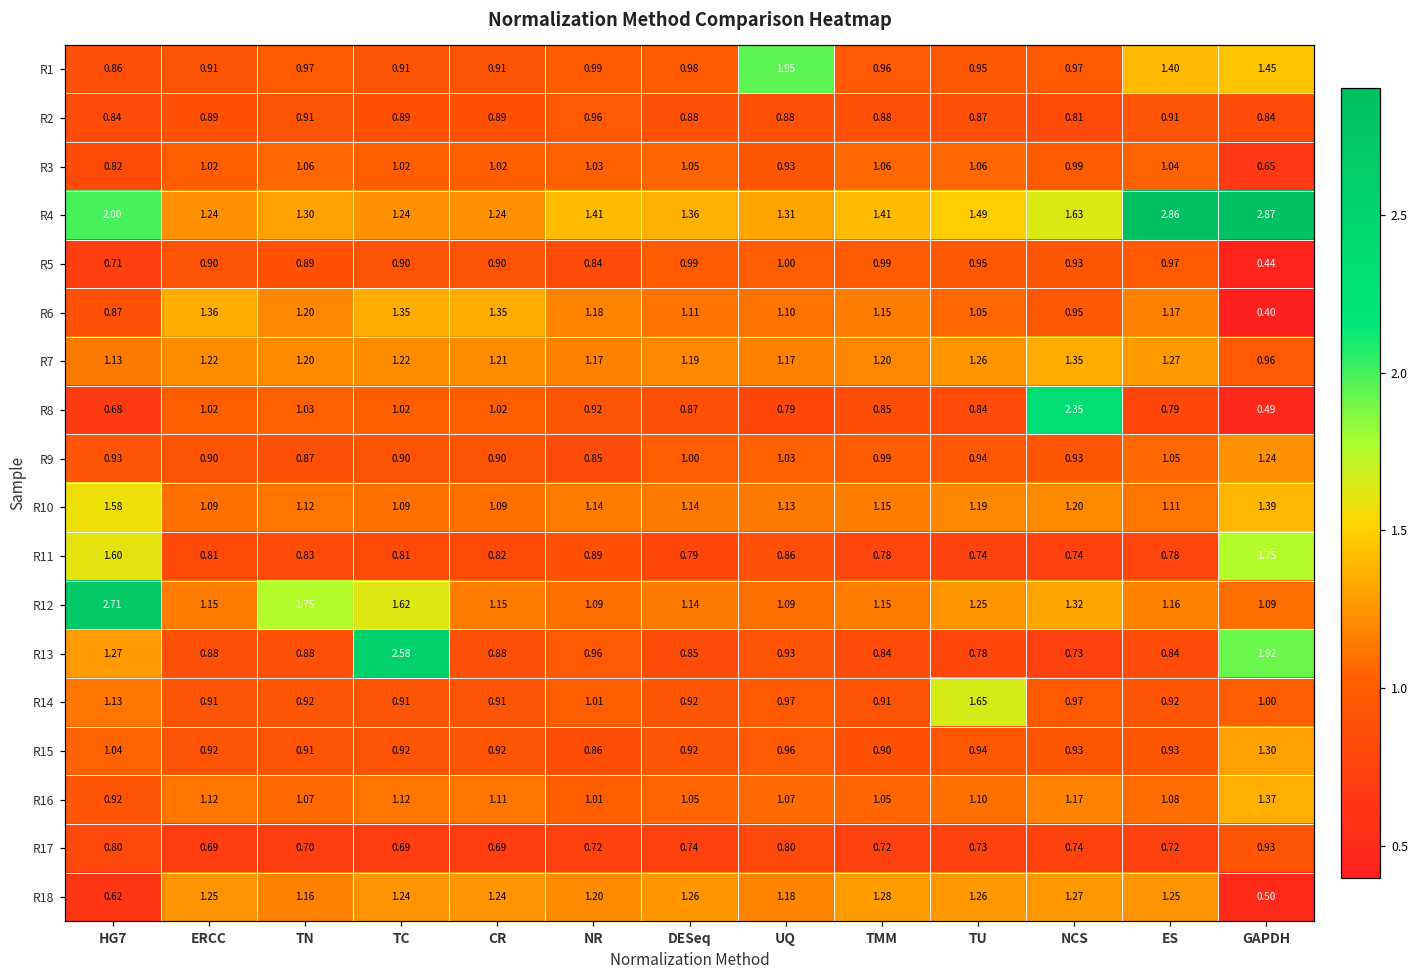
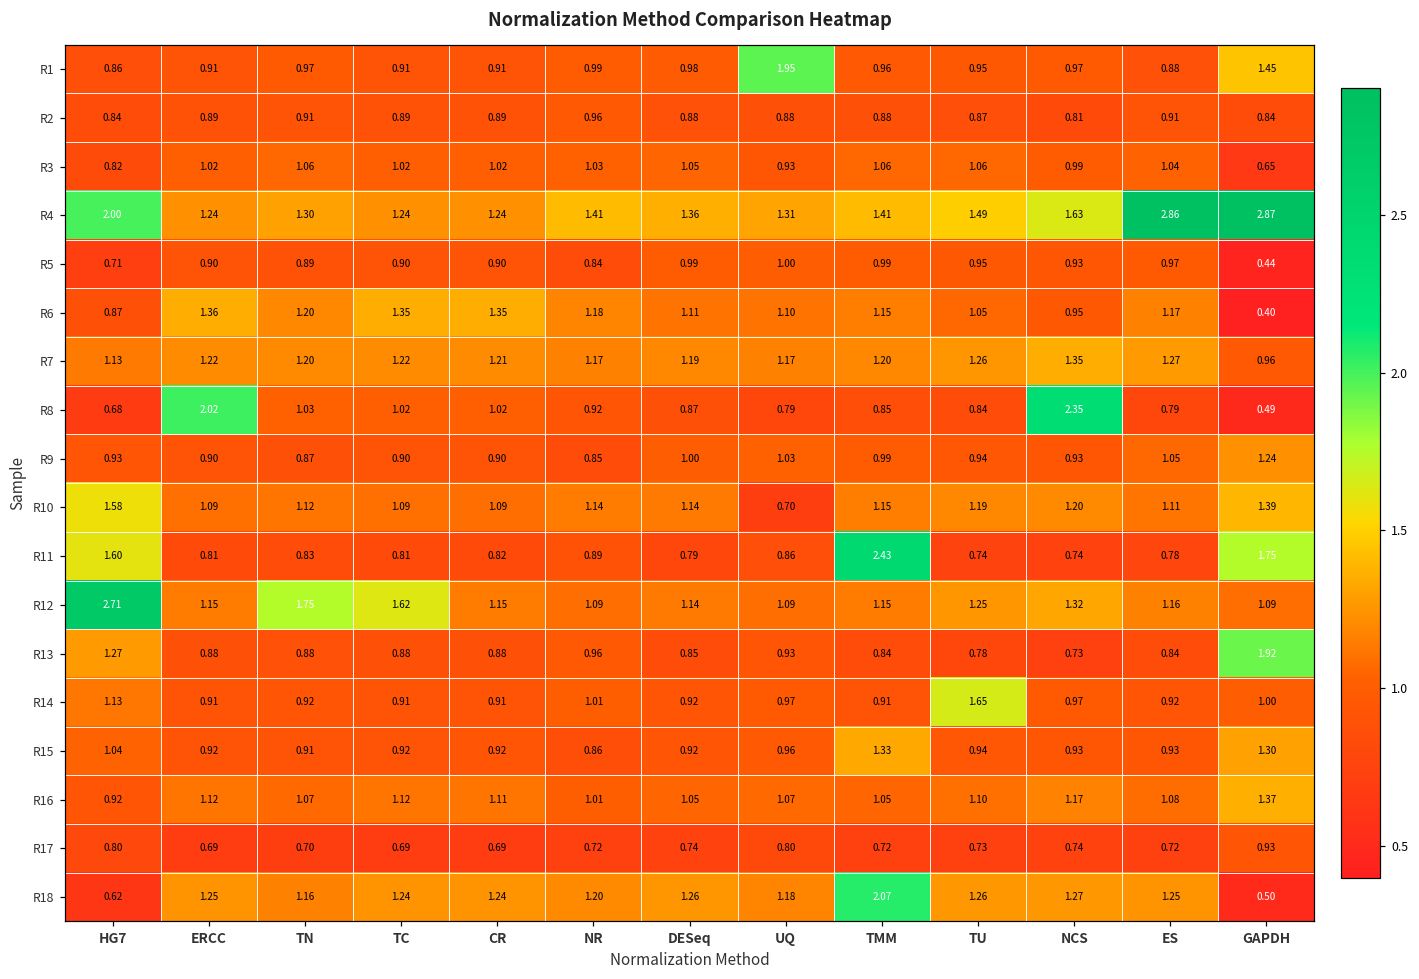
  {
    "R1": {
      "HG7": 0.86,
      "ERCC": 0.91,
      "TN": 0.97,
      "TC": 0.91,
      "CR": 0.91,
      "NR": 0.99,
      "DESeq": 0.98,
      "UQ": 1.95,
      "TMM": 0.96,
      "TU": 0.95,
      "NCS": 0.97,
-     "ES": 1.40,
+     "ES": 0.88,
      "GAPDH": 1.45
    },
    "R8": {
      "HG7": 0.68,
-     "ERCC": 1.02,
+     "ERCC": 2.02,
      "TN": 1.03,
      "TC": 1.02,
      "CR": 1.02,
      "NR": 0.92,
      "DESeq": 0.87,
      "UQ": 0.79,
      "TMM": 0.85,
      "TU": 0.84,
      "NCS": 2.35,
      "ES": 0.79,
      "GAPDH": 0.49
    },
    "R10": {
      "HG7": 1.58,
      "ERCC": 1.09,
      "TN": 1.12,
      "TC": 1.09,
      "CR": 1.09,
      "NR": 1.14,
      "DESeq": 1.14,
-     "UQ": 1.13,
+     "UQ": 0.70,
      "TMM": 1.15,
      "TU": 1.19,
      "NCS": 1.20,
      "ES": 1.11,
      "GAPDH": 1.39
    },
    "R11": {
      "HG7": 1.60,
      "ERCC": 0.81,
      "TN": 0.83,
      "TC": 0.81,
      "CR": 0.82,
      "NR": 0.89,
      "DESeq": 0.79,
      "UQ": 0.86,
-     "TMM": 0.78,
+     "TMM": 2.43,
      "TU": 0.74,
      "NCS": 0.74,
      "ES": 0.78,
      "GAPDH": 1.75
    },
    "R13": {
      "HG7": 1.27,
      "ERCC": 0.88,
      "TN": 0.88,
-     "TC": 2.58,
+     "TC": 0.88,
      "CR": 0.88,
      "NR": 0.96,
      "DESeq": 0.85,
      "UQ": 0.93,
      "TMM": 0.84,
      "TU": 0.78,
      "NCS": 0.73,
      "ES": 0.84,
      "GAPDH": 1.92
    },
    "R15": {
      "HG7": 1.04,
      "ERCC": 0.92,
      "TN": 0.91,
      "TC": 0.92,
      "CR": 0.92,
      "NR": 0.86,
      "DESeq": 0.92,
      "UQ": 0.96,
-     "TMM": 0.90,
+     "TMM": 1.33,
      "TU": 0.94,
      "NCS": 0.93,
      "ES": 0.93,
      "GAPDH": 1.30
    },
    "R18": {
      "HG7": 0.62,
      "ERCC": 1.25,
      "TN": 1.16,
      "TC": 1.24,
      "CR": 1.24,
      "NR": 1.20,
      "DESeq": 1.26,
      "UQ": 1.18,
-     "TMM": 1.28,
+     "TMM": 2.07,
      "TU": 1.26,
      "NCS": 1.27,
      "ES": 1.25,
      "GAPDH": 0.50
    }
  }
